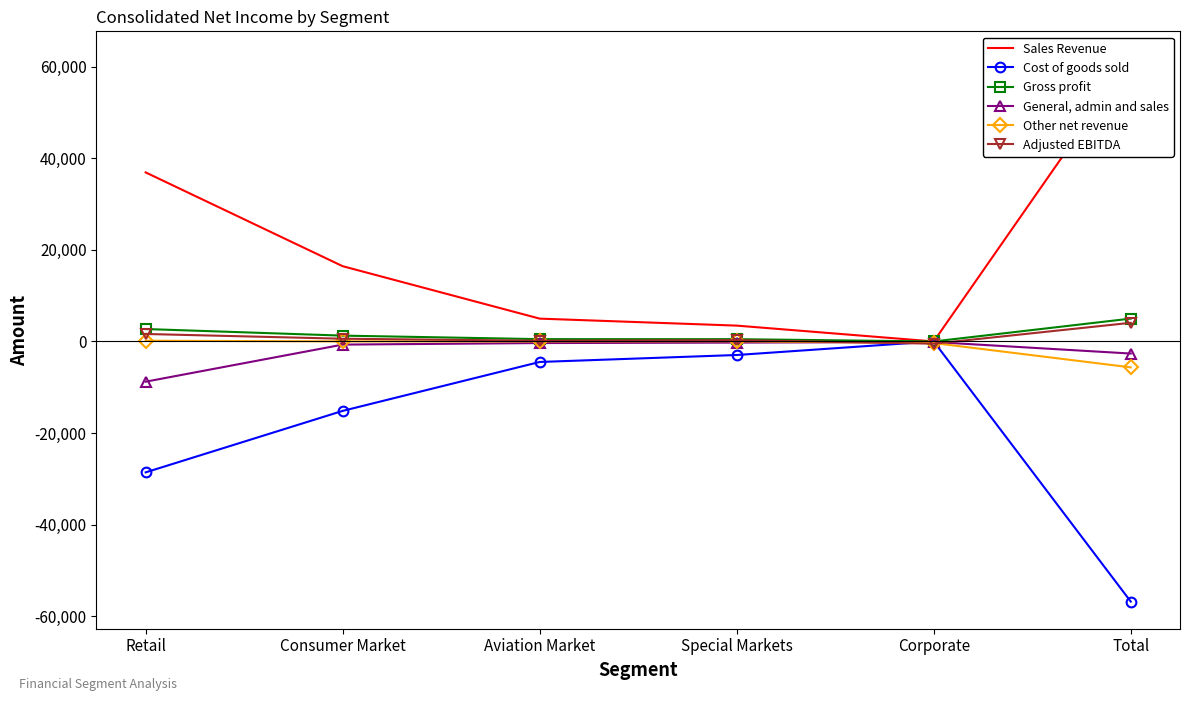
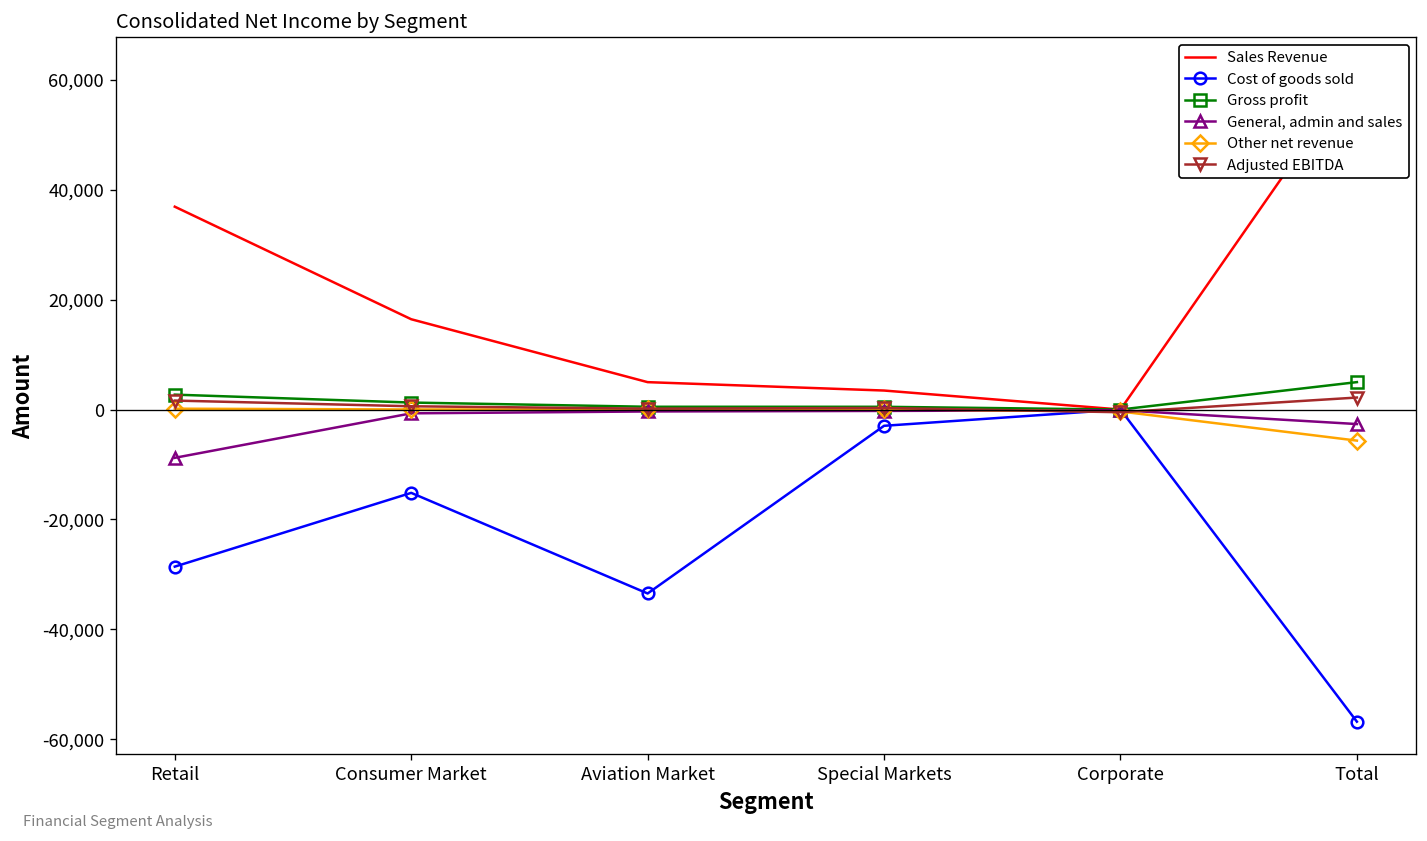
  {
    "Sales Revenue": {
      "Retail": "37,000",
      "Consumer Market": "16,000",
      "Aviation Market": "5,000",
      "Special Markets": "3,000"
    },
    "Cost of goods sold": {
      "Retail": "-29,000",
      "Consumer Market": "-15,000",
-     "Aviation Market": "-4,000",
+     "Aviation Market": "-33,000",
      "Special Markets": "-3,000",
      "Total": "-57,000"
    },
    "Gross profit": {
      "Retail": "3,000",
      "Consumer Market": "1,000",
      "Total": "5,000"
    },
    "General, admin and sales": {
      "Retail": "-9,000",
      "Consumer Market": "-1,000",
      "Total": "-3,000"
    },
    "Other net revenue": {
      "Retail": "0",
      "Consumer Market": "0",
      "Total": "-6,000"
    },
    "Adjusted EBITDA": {
      "Retail": "2,000",
      "Consumer Market": "1,000",
-     "Total": "4,000"
+     "Total": "2,000"
    }
  }
